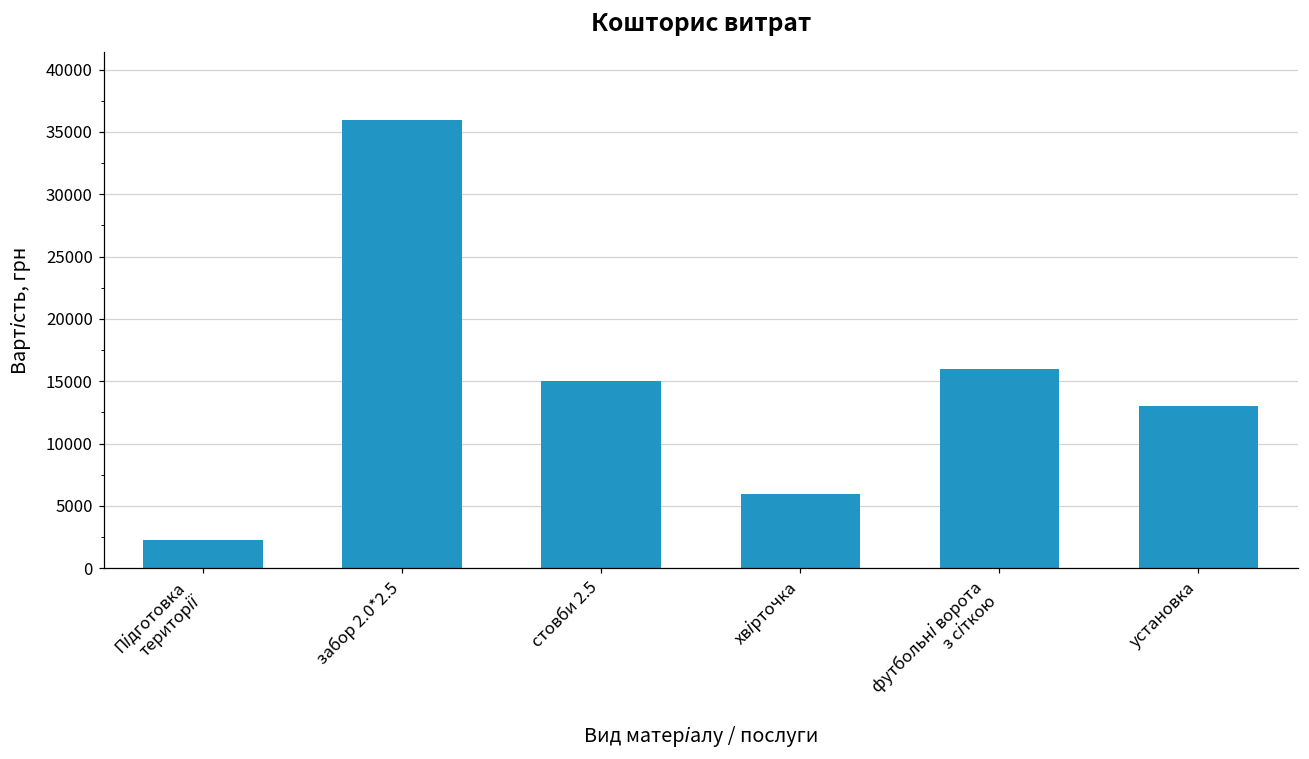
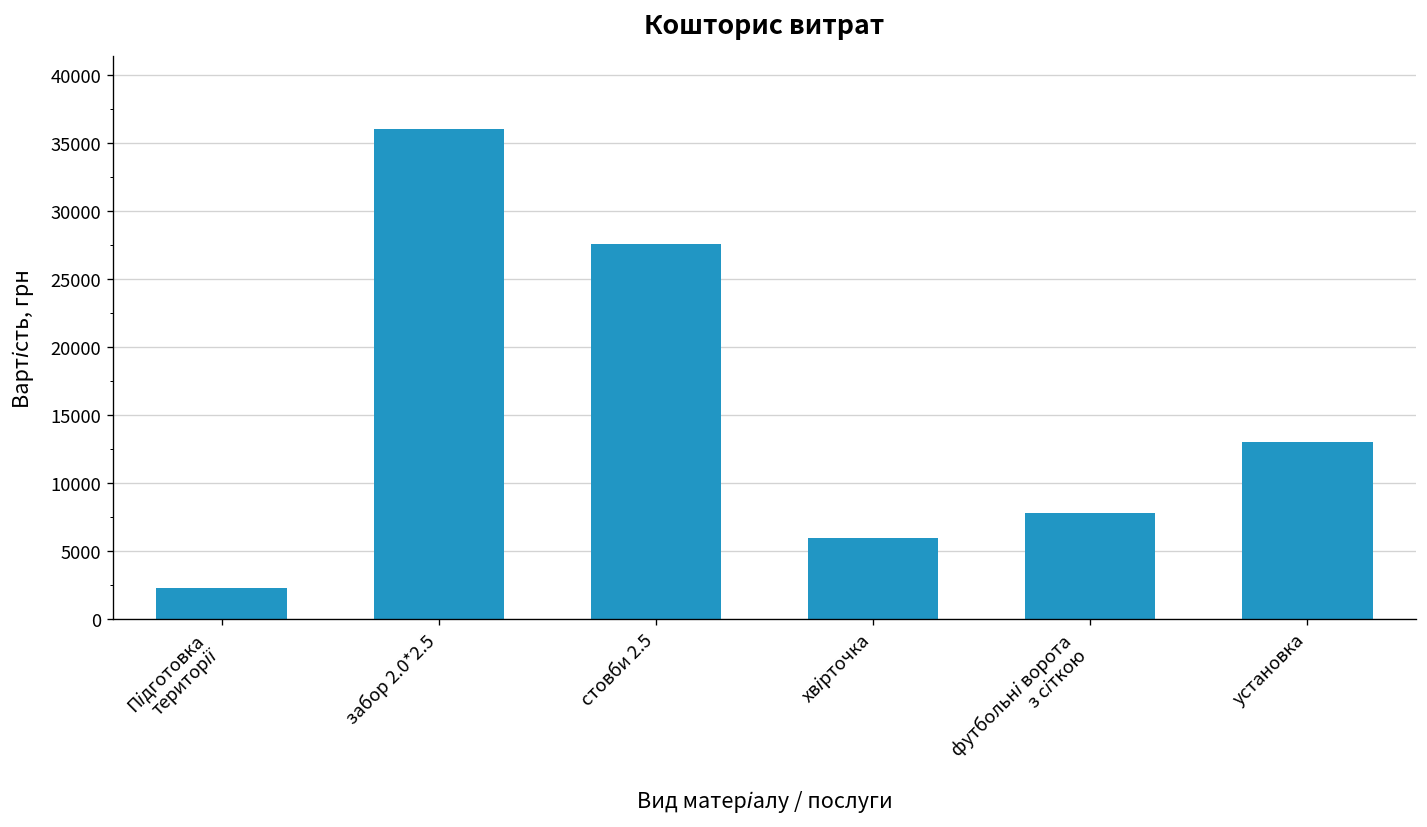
  {
    "Підготовка території": 2300,
    "забор 2.0*2.5": 36000,
-   "стовби 2.5": 15000,
+   "стовби 2.5": 27500,
    "хвірточка": 5900,
-   "футбольні ворота з сіткою": 16000,
+   "футбольні ворота з сіткою": 7800,
    "установка": 13000
  }
